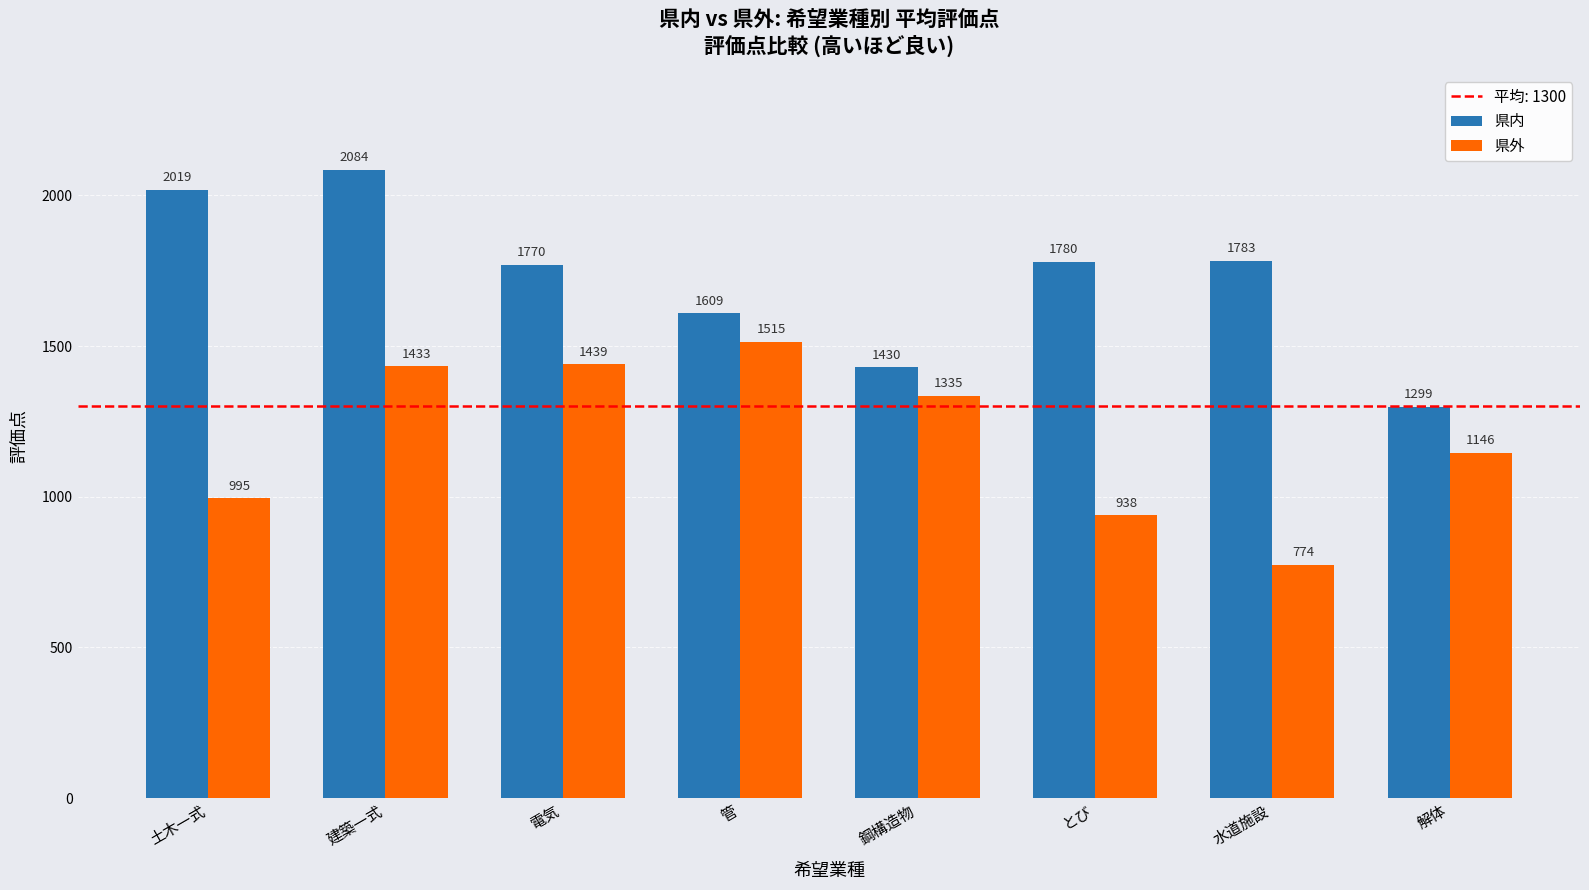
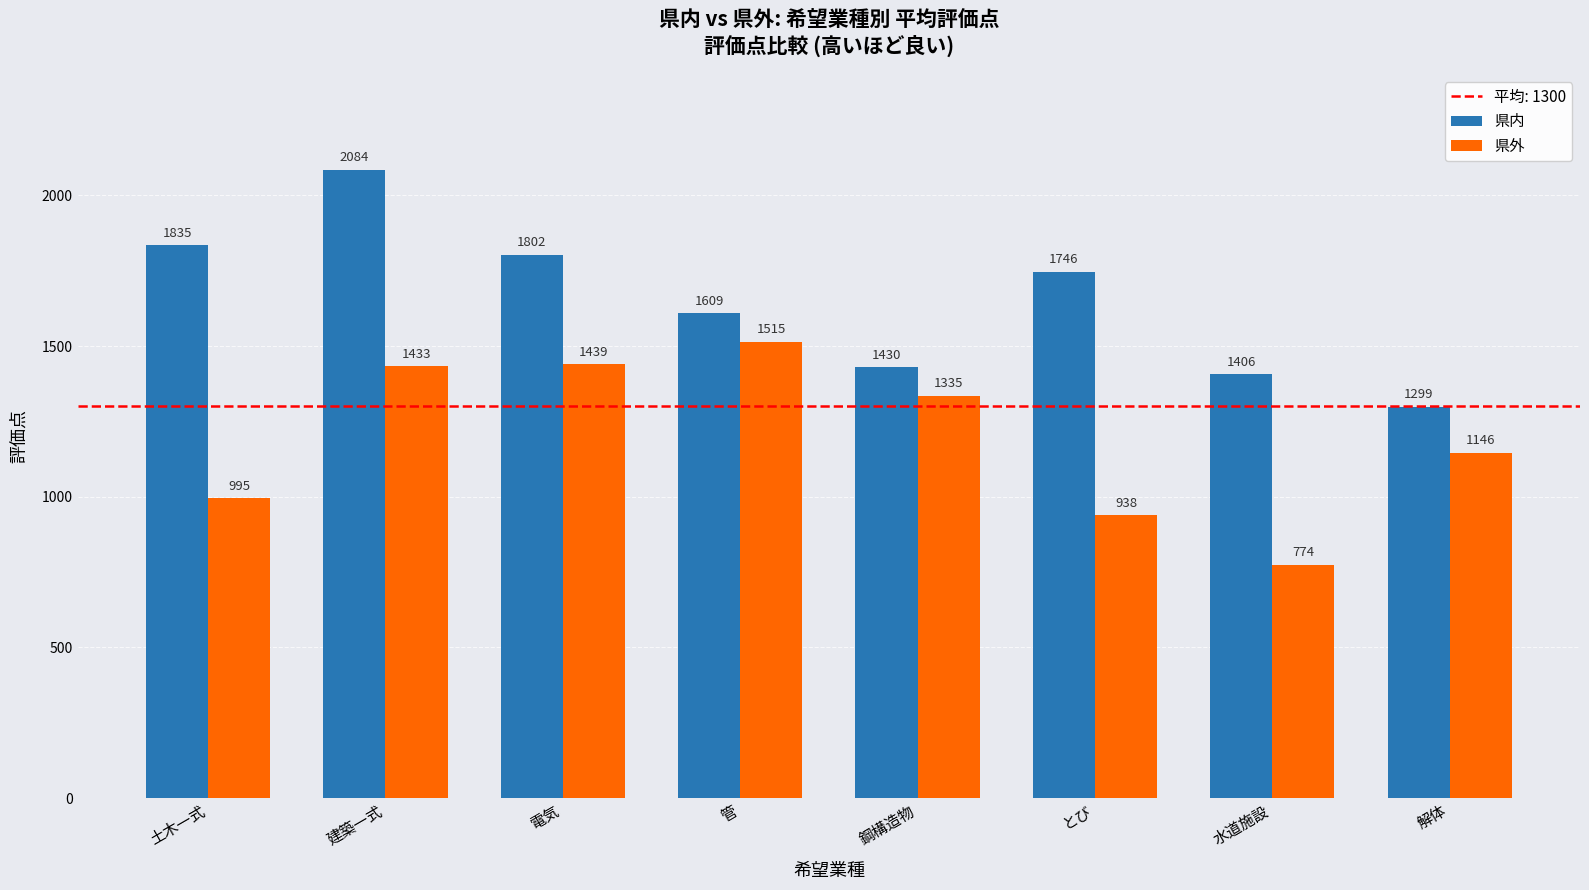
  {
    "県内": {
-     "土木一式": 2019,
+     "土木一式": 1835,
      "建築一式": 2084,
-     "電気": 1770,
+     "電気": 1802,
      "管": 1609,
      "鋼構造物": 1430,
-     "とび": 1780,
-     "水道施設": 1783,
+     "とび": 1746,
+     "水道施設": 1406,
      "解体": 1299
    },
    "県外": {
      "土木一式": 995,
      "建築一式": 1433,
      "電気": 1439,
      "管": 1515,
      "鋼構造物": 1335,
      "とび": 938,
      "水道施設": 774,
      "解体": 1146
    }
  }
